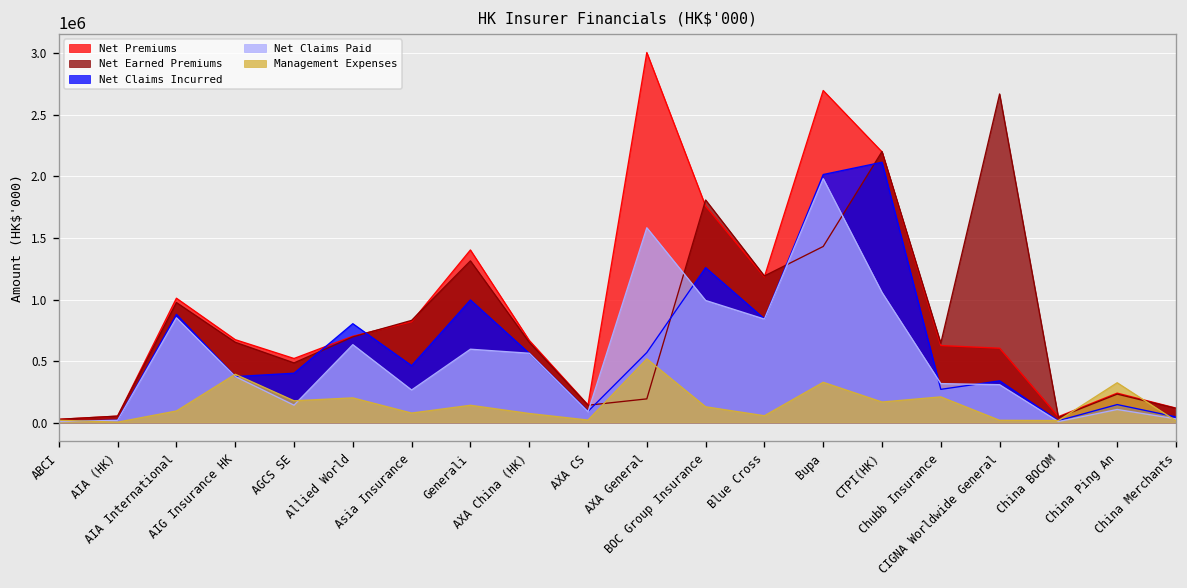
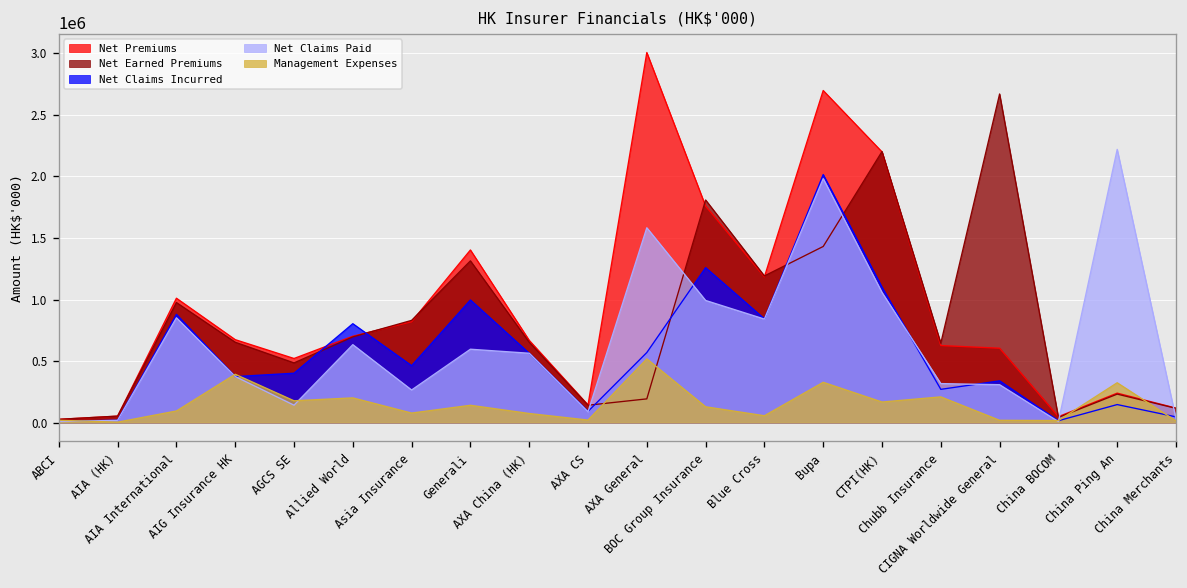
  {
    "Net Premiums": {
      "AIA International": 1010000,
      "AGCS SE": 520000,
      "Generali": 1400000,
      "AXA General": 3010000,
      "BOC Group Insurance": 1760000,
      "Bupa": 2700000,
      "CIGNA Worldwide General": 600000
    },
    "Net Earned Premiums": {
      "AIA International": 980000,
      "AGCS SE": 490000,
      "Generali": 1310000,
      "AXA General": 190000,
      "BOC Group Insurance": 1810000,
      "Bupa": 1430000,
      "CIGNA Worldwide General": 2670000
    },
    "Net Claims Incurred": {
      "AIA International": 880000,
      "AGCS SE": 400000,
      "Allied World": 800000,
      "Asia Insurance": 460000,
      "Generali": 1000000,
      "AXA General": 570000,
      "BOC Group Insurance": 1260000,
      "Bupa": 2020000,
-     "CTPI(HK)": 2120000,
+     "CTPI(HK)": 1100000,
      "Chubb Insurance": 270000,
      "CIGNA Worldwide General": 340000,
      "China Ping An": 150000
    },
    "Net Claims Paid": {
      "AIA International": 850000,
      "AGCS SE": 140000,
      "Allied World": 630000,
      "Asia Insurance": 270000,
      "Generali": 600000,
      "AXA General": 1580000,
      "BOC Group Insurance": 990000,
      "Bupa": 1980000,
      "CTPI(HK)": 1060000,
      "Chubb Insurance": 320000,
      "CIGNA Worldwide General": 310000,
-     "China Ping An": 110000
+     "China Ping An": 2220000
    },
    "Management Expenses": {
      "AIA International": 90000,
      "AGCS SE": 180000,
      "Allied World": 200000,
      "Asia Insurance": 80000,
      "Generali": 140000,
      "AXA China (HK)": 70000,
      "AXA CS": 20000,
      "AXA General": 520000,
      "BOC Group Insurance": 130000,
      "Blue Cross": 60000,
      "Bupa": 330000,
      "CTPI(HK)": 170000,
      "Chubb Insurance": 210000,
      "CIGNA Worldwide General": 20000,
      "China Ping An": 320000
    }
  }
